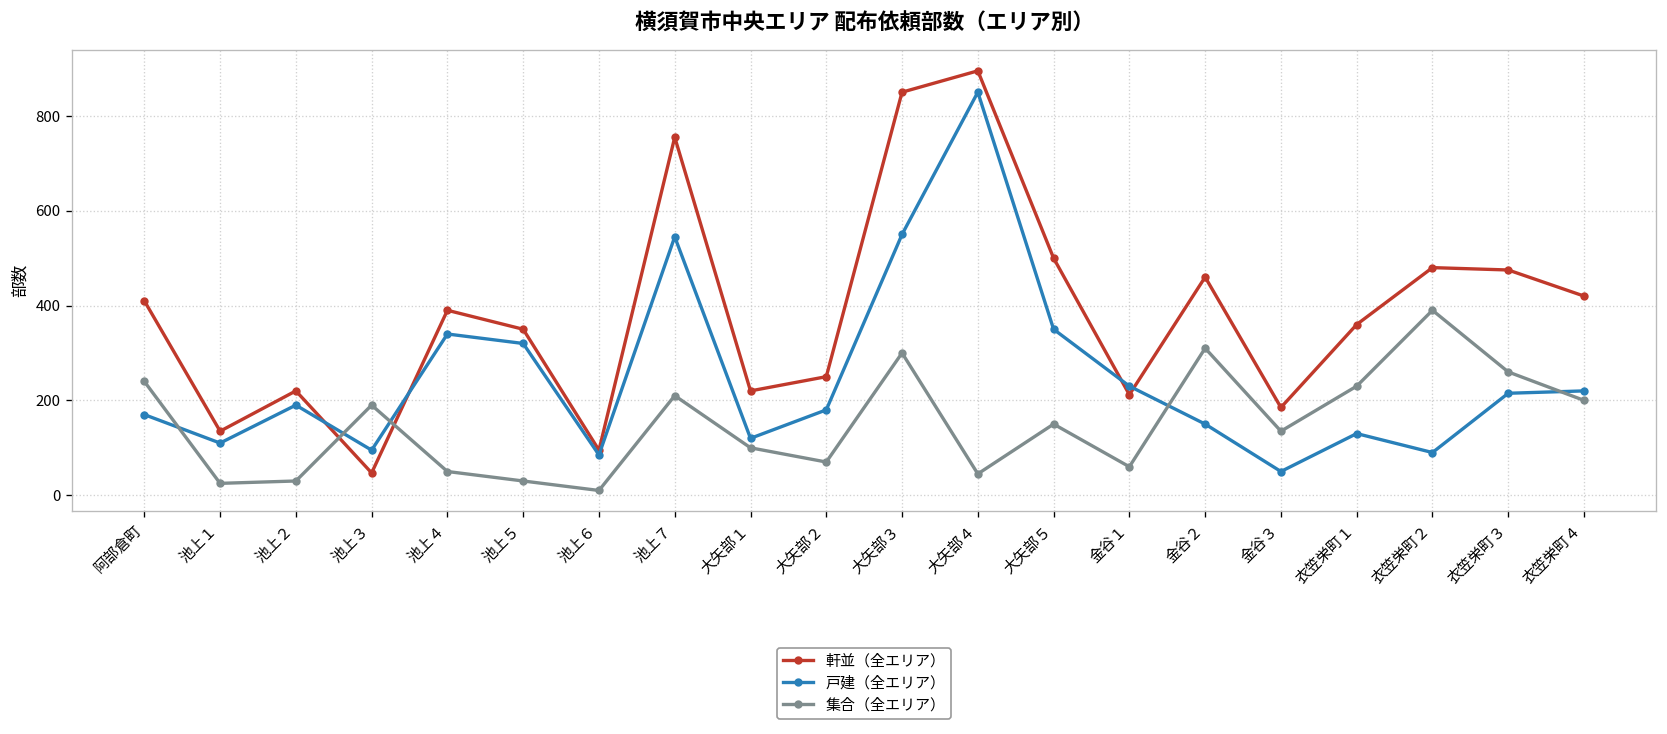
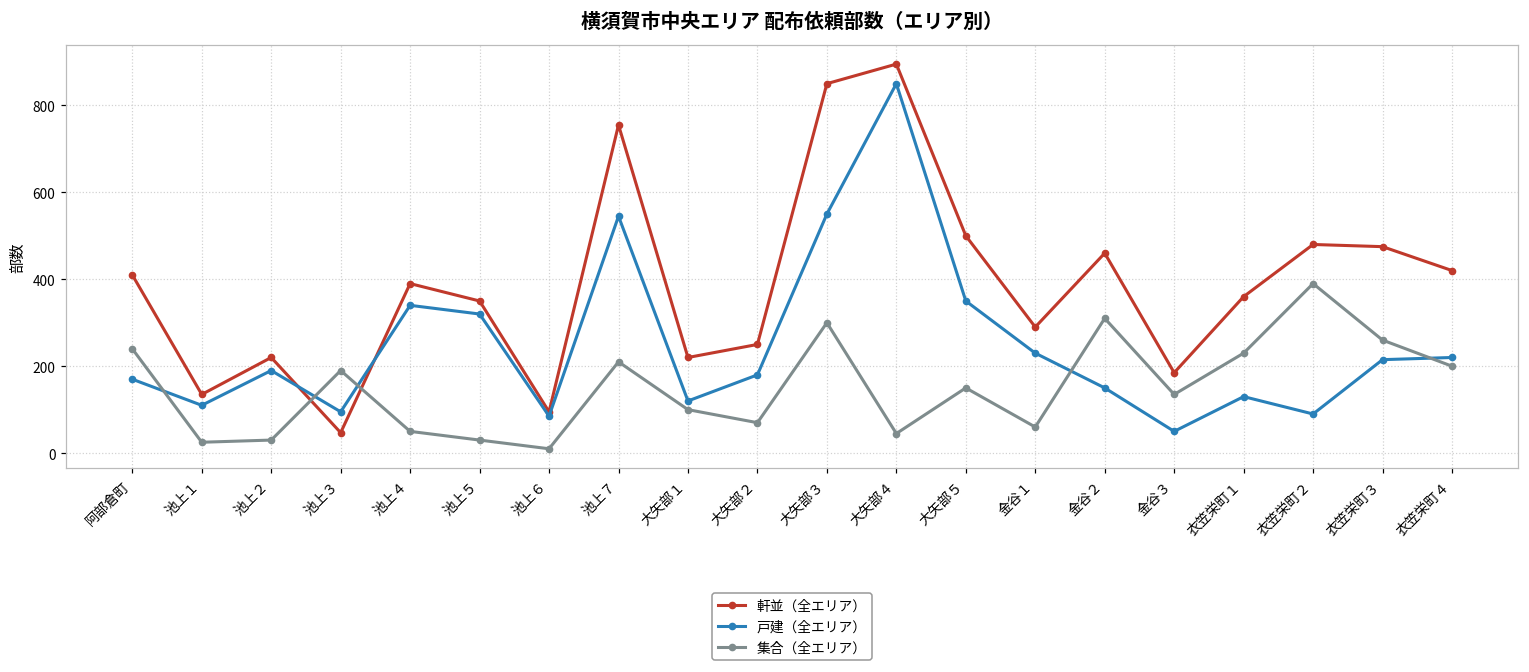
  {
    "軒並（全エリア）": {
      "阿部倉町": 410,
      "池上１": 140,
      "池上２": 220,
      "池上３": 50,
      "池上４": 390,
      "池上５": 350,
      "池上６": 100,
      "池上７": 760,
      "大矢部１": 220,
      "大矢部２": 250,
      "大矢部３": 850,
      "大矢部４": 900,
      "大矢部５": 500,
-     "金谷１": 210,
+     "金谷１": 290,
      "金谷２": 460,
      "金谷３": 190,
      "衣笠栄町１": 360,
      "衣笠栄町２": 480,
      "衣笠栄町３": 480,
      "衣笠栄町４": 420
    },
    "戸建（全エリア）": {
      "阿部倉町": 170,
      "池上１": 110,
      "池上２": 190,
      "池上３": 100,
      "池上４": 340,
      "池上５": 320,
      "池上６": 90,
      "池上７": 550,
      "大矢部１": 120,
      "大矢部２": 180,
      "大矢部３": 550,
      "大矢部４": 850,
      "大矢部５": 350,
      "金谷１": 230,
      "金谷２": 150,
      "金谷３": 50,
      "衣笠栄町１": 130,
      "衣笠栄町２": 90,
      "衣笠栄町３": 220,
      "衣笠栄町４": 220
    },
    "集合（全エリア）": {
      "阿部倉町": 240,
      "池上１": 30,
      "池上２": 30,
      "池上３": 190,
      "池上４": 50,
      "池上５": 30,
      "池上６": 10,
      "池上７": 210,
      "大矢部１": 100,
      "大矢部２": 70,
      "大矢部３": 300,
      "大矢部４": 50,
      "大矢部５": 150,
      "金谷１": 60,
      "金谷２": 310,
      "金谷３": 140,
      "衣笠栄町１": 230,
      "衣笠栄町２": 390,
      "衣笠栄町３": 260,
      "衣笠栄町４": 200
    }
  }
